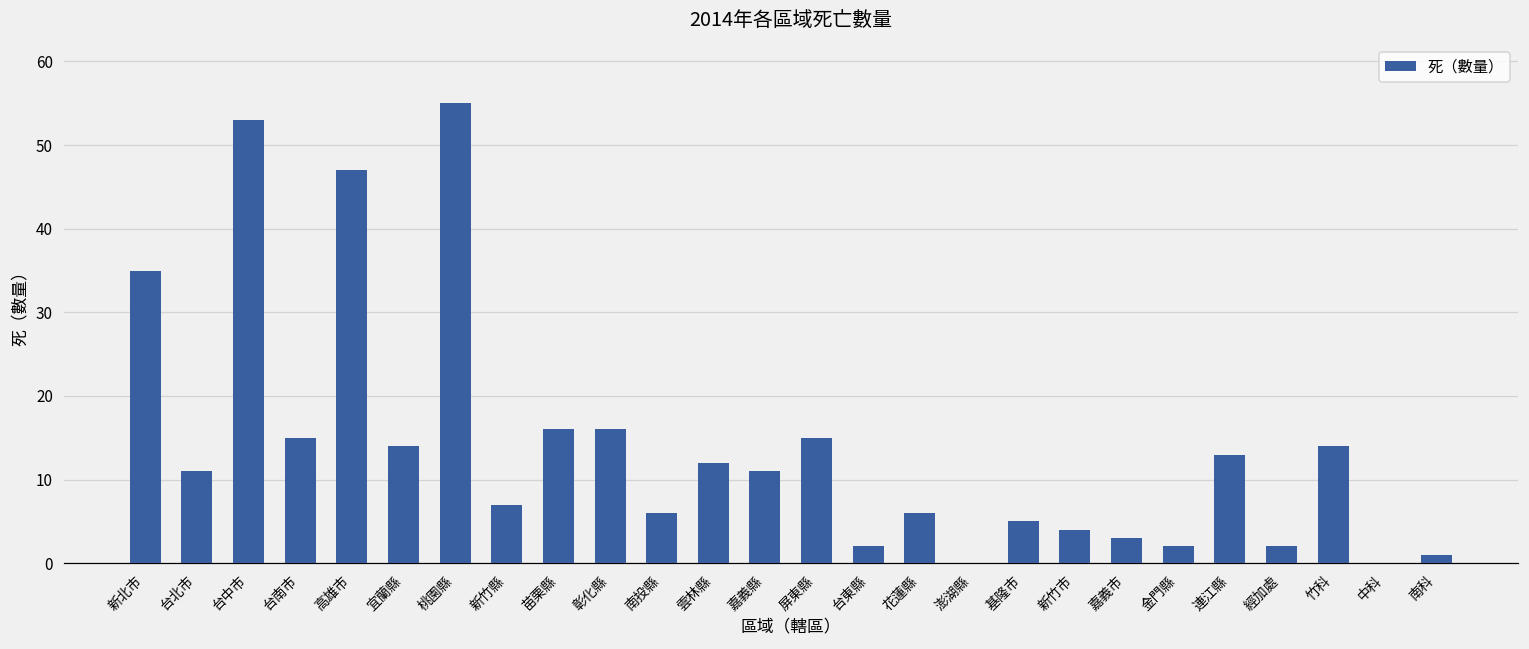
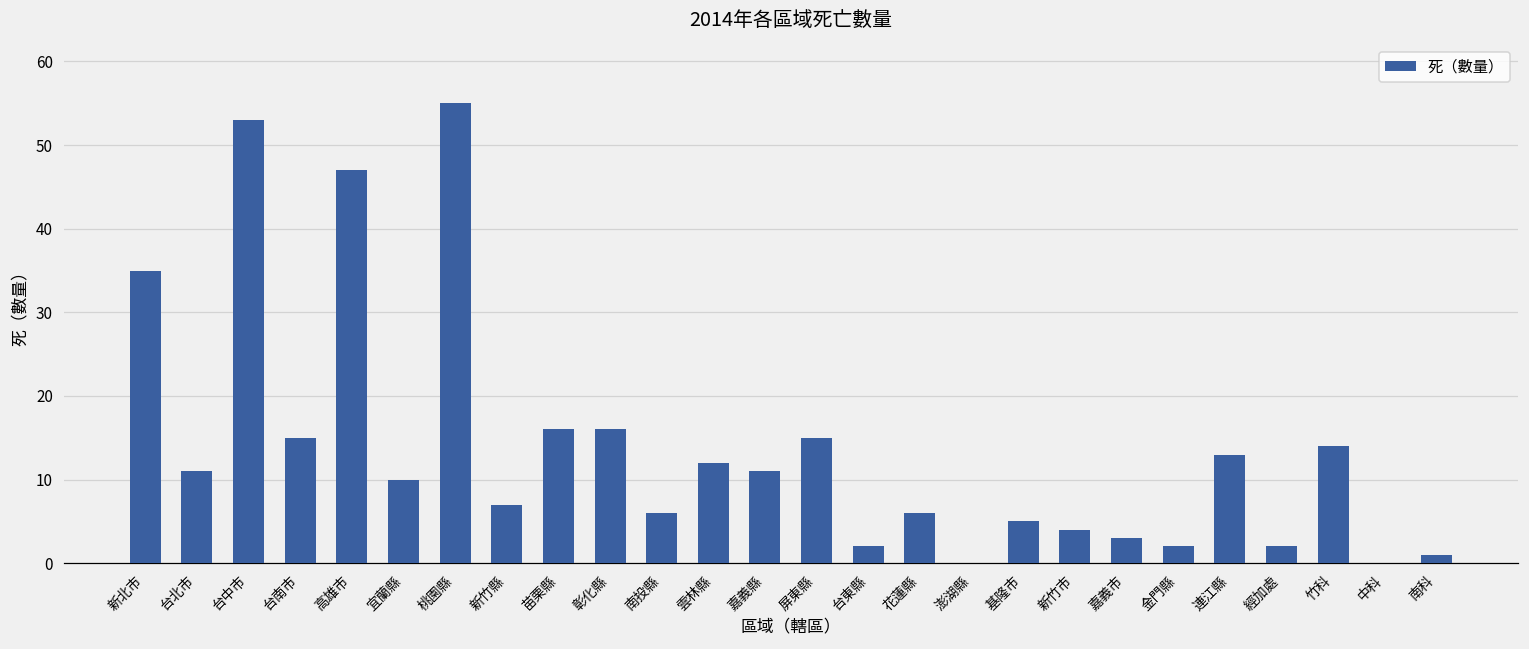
  {
    "新北市": 35,
    "台北市": 11,
    "台中市": 53,
    "台南市": 15,
    "高雄市": 47,
-   "宜蘭縣": 14,
+   "宜蘭縣": 10,
    "桃園縣": 55,
    "新竹縣": 7,
    "苗栗縣": 16,
    "彰化縣": 16,
    "南投縣": 6,
    "雲林縣": 12,
    "嘉義縣": 11,
    "屏東縣": 15,
    "台東縣": 2,
    "花蓮縣": 6,
    "澎湖縣": 0,
    "基隆市": 5,
    "新竹市": 4,
    "嘉義市": 3,
    "金門縣": 2,
    "連江縣": 13,
    "經加處": 2,
    "竹科": 14,
    "中科": 0,
    "南科": 1
  }
